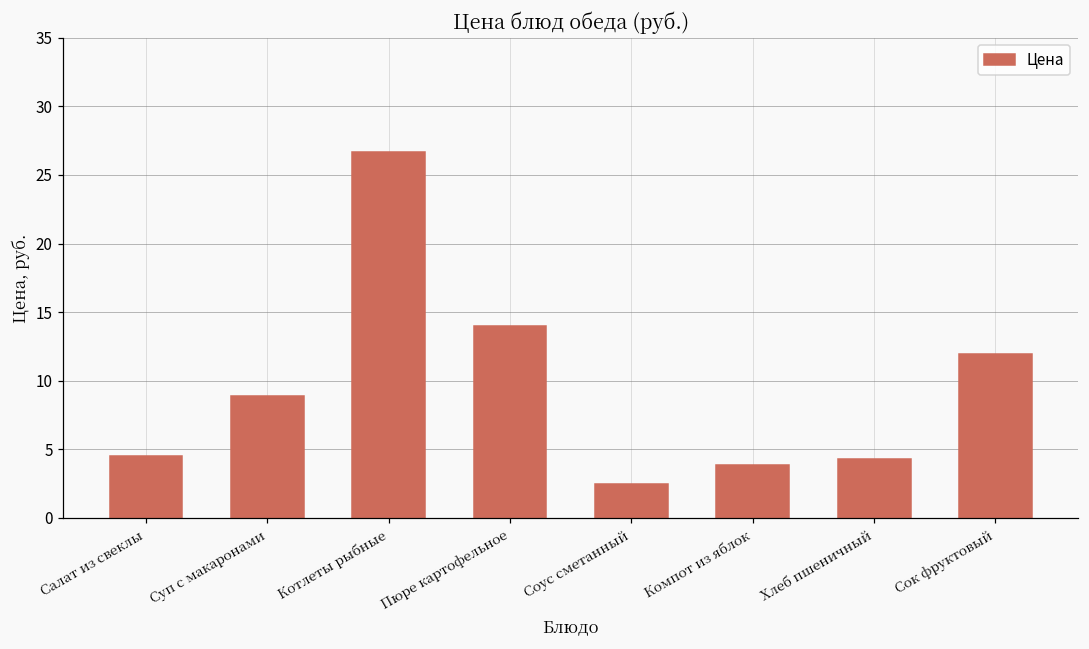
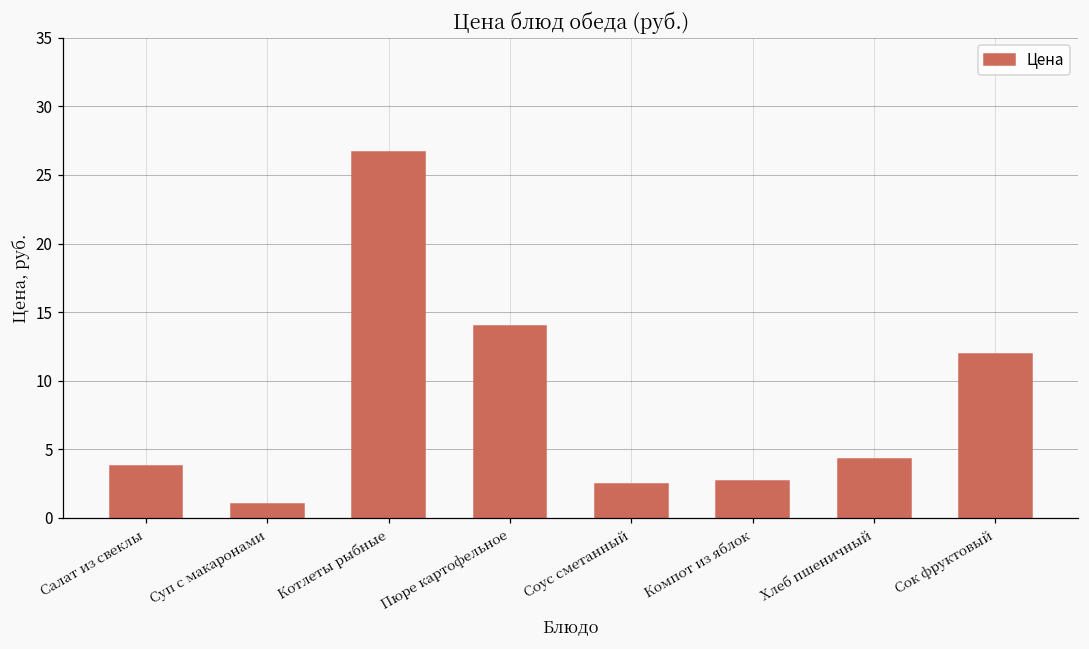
  {
-   "Салат из свеклы": 4.5,
-   "Суп с макаронами": 8.9,
+   "Салат из свеклы": 3.8,
+   "Суп с макаронами": 1.0,
    "Котлеты рыбные": 26.7,
    "Пюре картофельное": 14.0,
    "Соус сметанный": 2.5,
-   "Компот из яблок": 3.9,
+   "Компот из яблок": 2.7,
    "Хлеб пшеничный": 4.3,
    "Сок фруктовый": 12.0
  }
